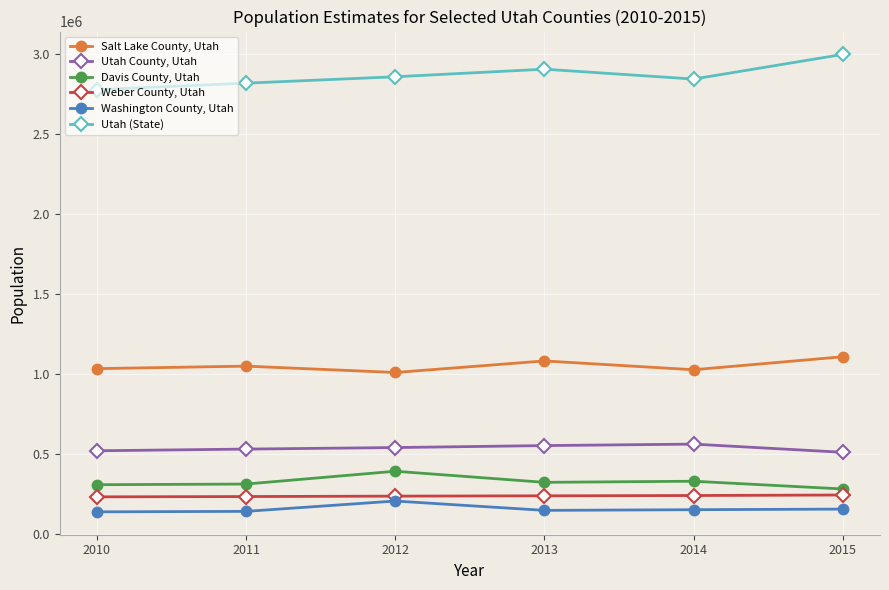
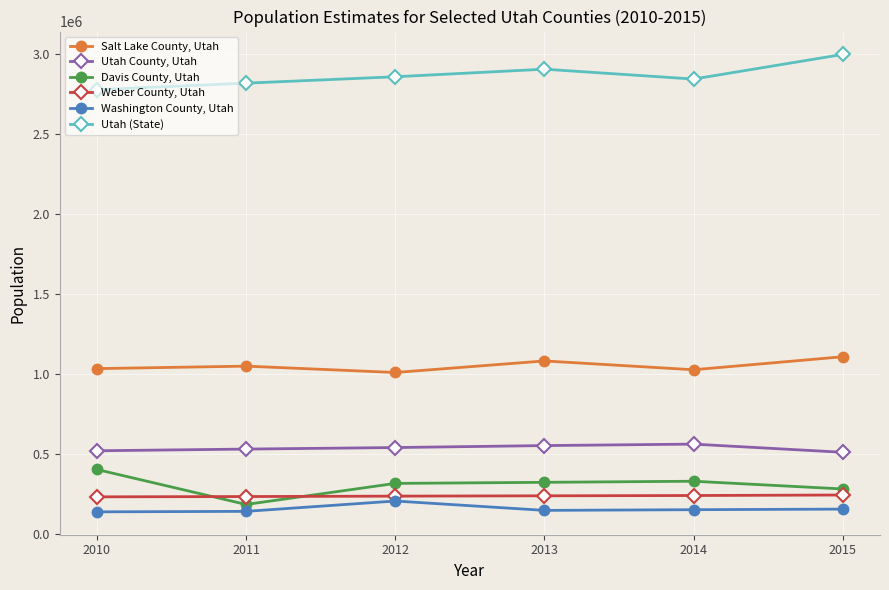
  {
    "Salt Lake County, Utah": {
      "2010": 1030000,
      "2011": 1050000,
      "2012": 1010000,
      "2013": 1080000,
      "2014": 1030000,
      "2015": 1110000
    },
    "Utah County, Utah": {
      "2010": 520000,
      "2011": 530000,
      "2012": 540000,
      "2013": 550000,
      "2014": 560000,
      "2015": 510000
    },
    "Davis County, Utah": {
-     "2010": 310000,
-     "2011": 310000,
-     "2012": 390000,
+     "2010": 400000,
+     "2011": 180000,
+     "2012": 320000,
      "2013": 320000,
      "2014": 330000,
      "2015": 280000
    },
    "Weber County, Utah": {
      "2010": 230000,
      "2011": 230000,
      "2012": 240000,
      "2013": 240000,
      "2014": 240000,
      "2015": 240000
    },
    "Washington County, Utah": {
      "2010": 140000,
      "2011": 140000,
      "2012": 210000,
      "2013": 150000,
      "2014": 150000,
      "2015": 160000
    },
    "Utah (State)": {
      "2011": 2820000,
      "2012": 2860000,
      "2013": 2900000,
      "2014": 2840000,
      "2015": 3000000
    }
  }
